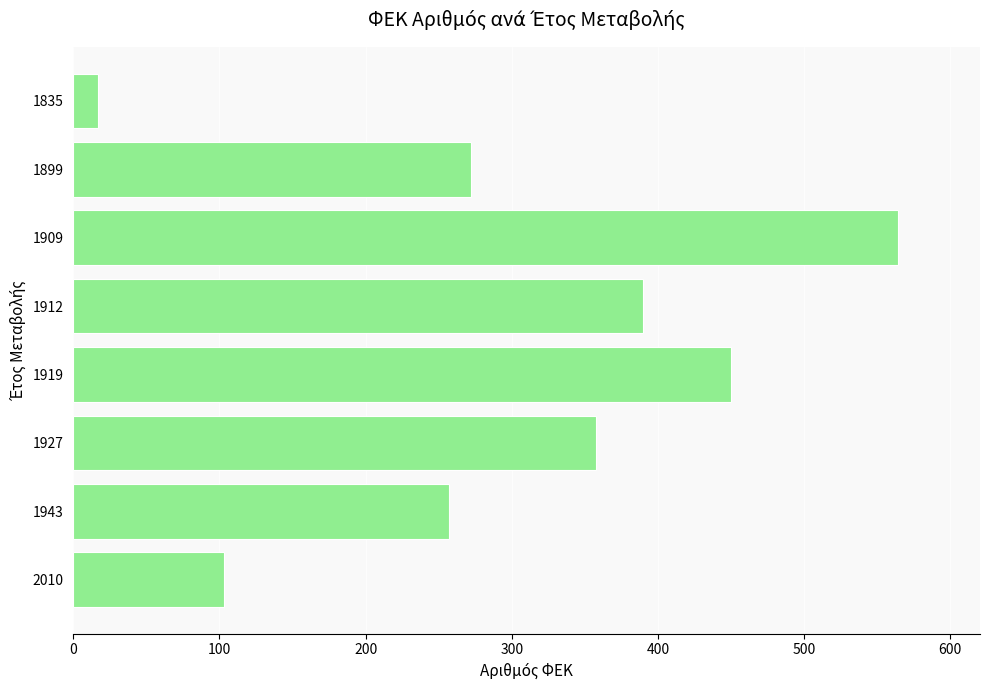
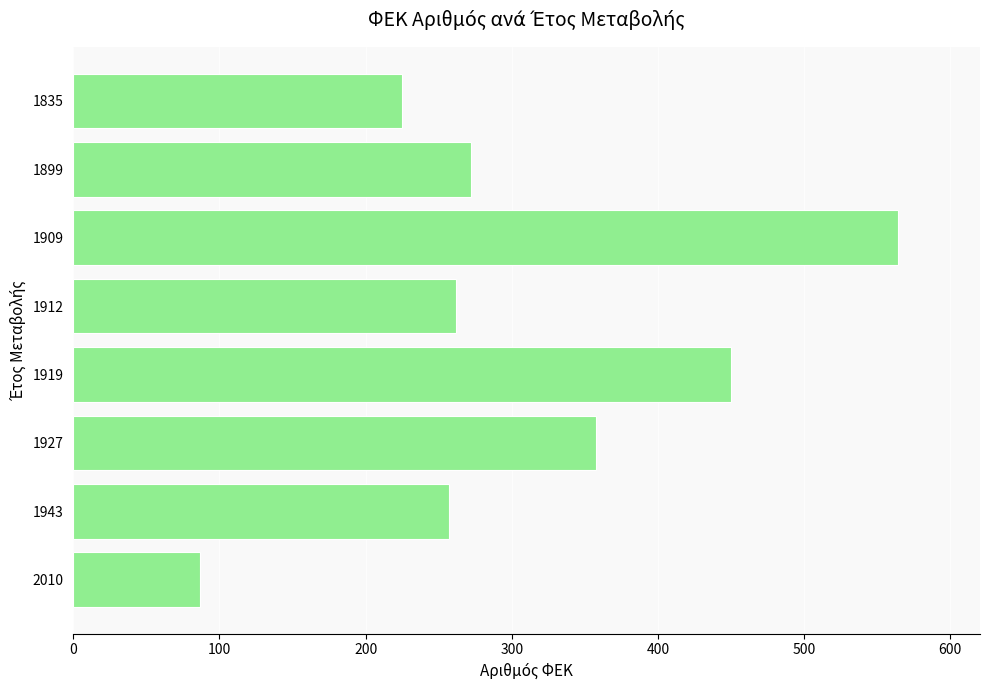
  {
-   "1835": 17,
+   "1835": 225,
    "1899": 272,
    "1909": 564,
-   "1912": 390,
+   "1912": 262,
    "1919": 450,
    "1927": 358,
    "1943": 257,
-   "2010": 103
+   "2010": 87
  }
